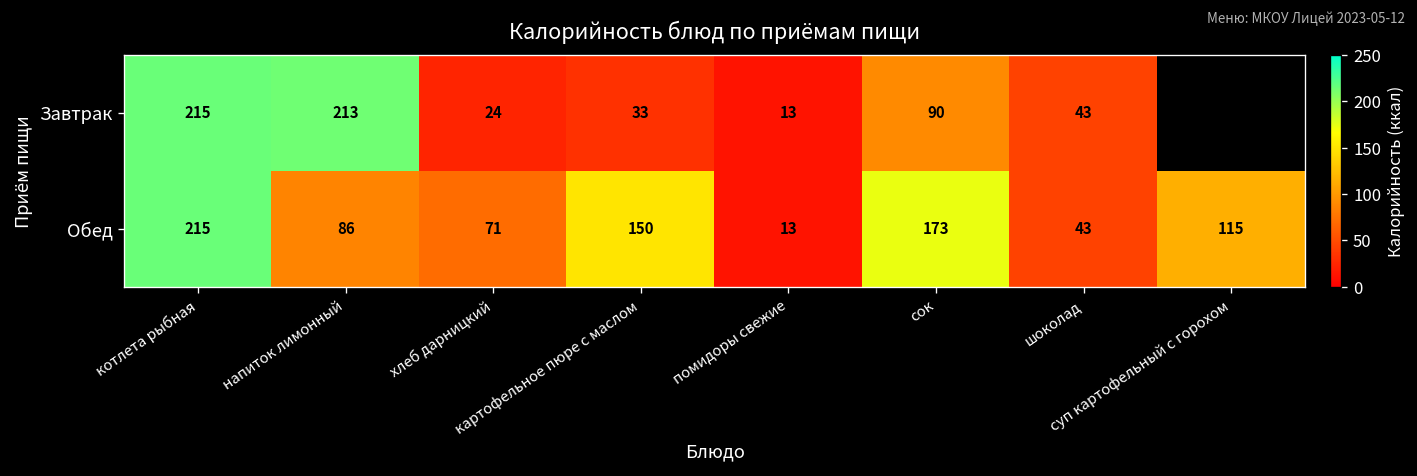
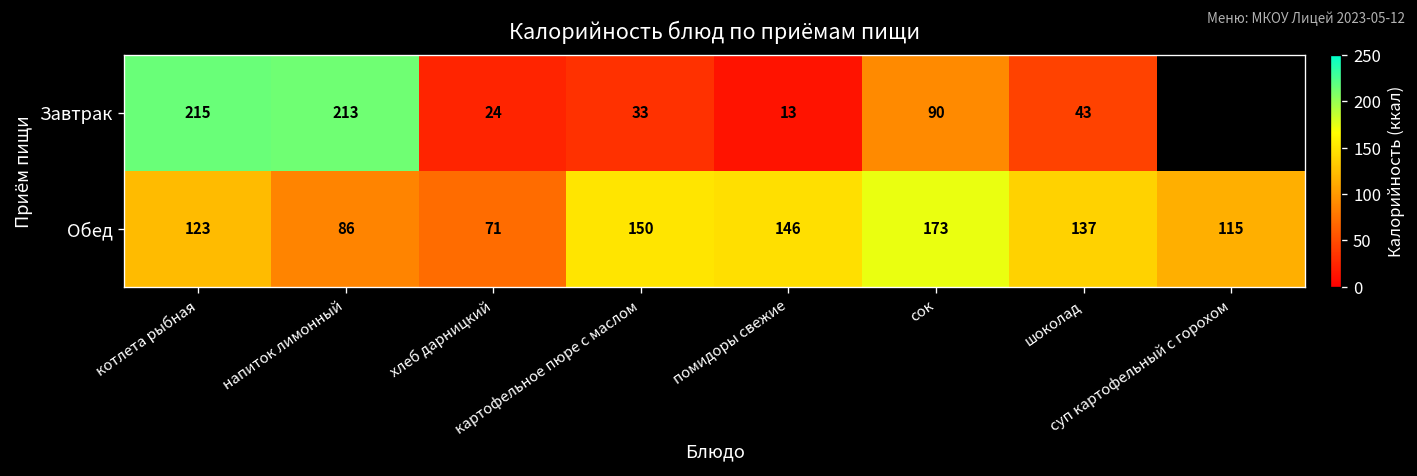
  {
    "Завтрак": {
      "котлета рыбная": 215,
      "напиток лимонный": 213,
      "хлеб дарницкий": 24,
      "картофельное пюре с маслом": 33,
      "помидоры свежие": 13,
      "сок": 90,
      "шоколад": 43
    },
    "Обед": {
-     "котлета рыбная": 215,
+     "котлета рыбная": 123,
      "напиток лимонный": 86,
      "хлеб дарницкий": 71,
      "картофельное пюре с маслом": 150,
-     "помидоры свежие": 13,
+     "помидоры свежие": 146,
      "сок": 173,
-     "шоколад": 43,
+     "шоколад": 137,
      "суп картофельный с горохом": 115
    }
  }
